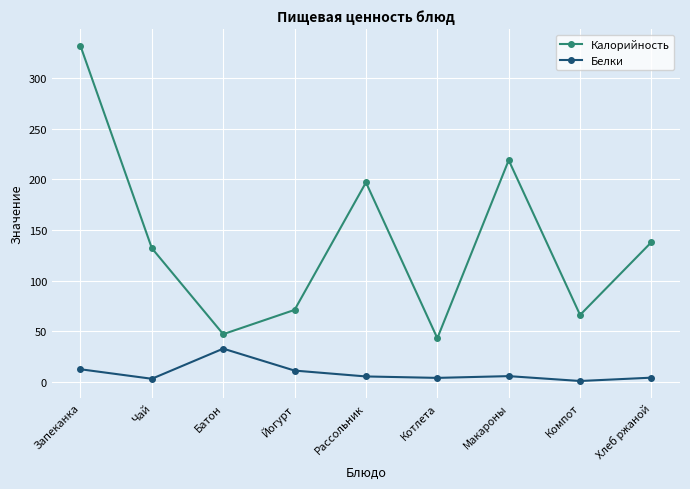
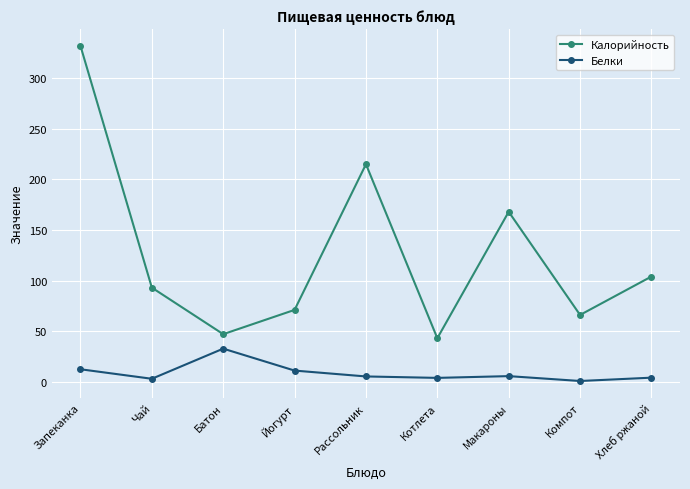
  {
    "Калорийность": {
      "Запеканка": 332,
-     "Чай": 132,
+     "Чай": 93,
      "Батон": 47,
      "Йогурт": 71,
-     "Рассольник": 197,
+     "Рассольник": 215,
      "Котлета": 43,
-     "Макароны": 219,
+     "Макароны": 168,
      "Компот": 66,
-     "Хлеб ржаной": 138
+     "Хлеб ржаной": 104
    },
    "Белки": {
      "Запеканка": 12,
      "Чай": 3,
      "Батон": 33,
      "Йогурт": 11,
      "Рассольник": 5,
      "Котлета": 4,
      "Макароны": 6,
      "Компот": 1,
      "Хлеб ржаной": 4
    }
  }
